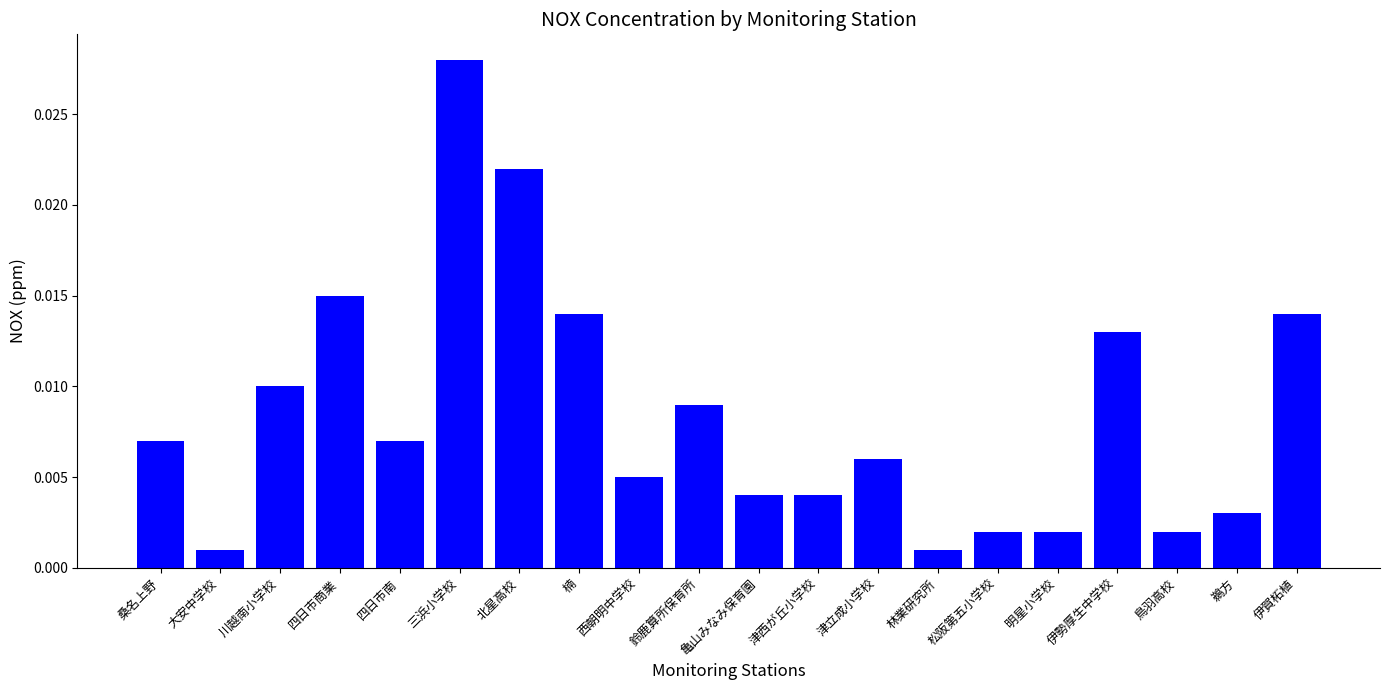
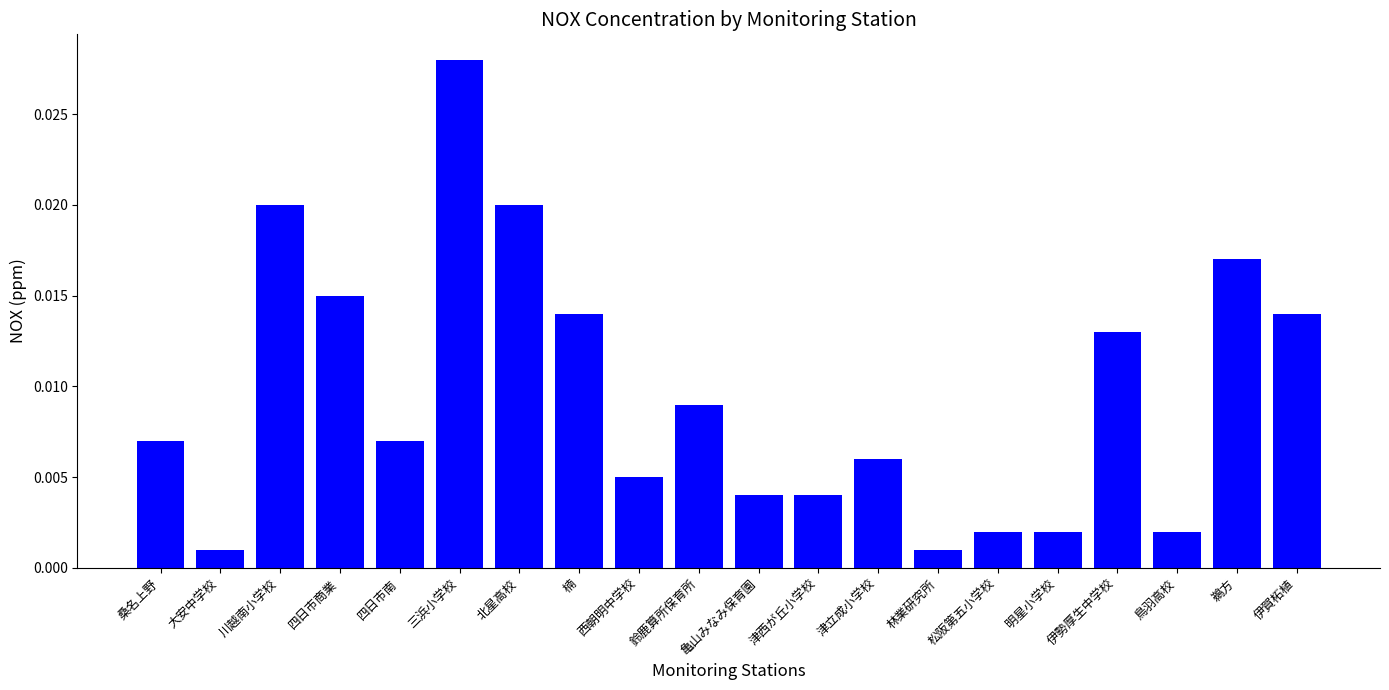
  {
    "桑名上野": 0.007,
    "大安中学校": 0.001,
-   "川越南小学校": 0.01,
+   "川越南小学校": 0.02,
    "四日市商業": 0.015,
    "四日市南": 0.007,
    "三浜小学校": 0.028,
-   "北星高校": 0.022,
+   "北星高校": 0.020,
    "楠": 0.014,
    "西朝明中学校": 0.005,
    "鈴鹿算所保育所": 0.009,
    "亀山みなみ保育園": 0.004,
    "津西が丘小学校": 0.004,
    "津立成小学校": 0.006,
    "林業研究所": 0.001,
    "松阪第五小学校": 0.002,
    "明星小学校": 0.002,
    "伊勢厚生中学校": 0.013,
    "鳥羽高校": 0.002,
-   "鵜方": 0.003,
+   "鵜方": 0.017,
    "伊賀柘植": 0.014
  }
